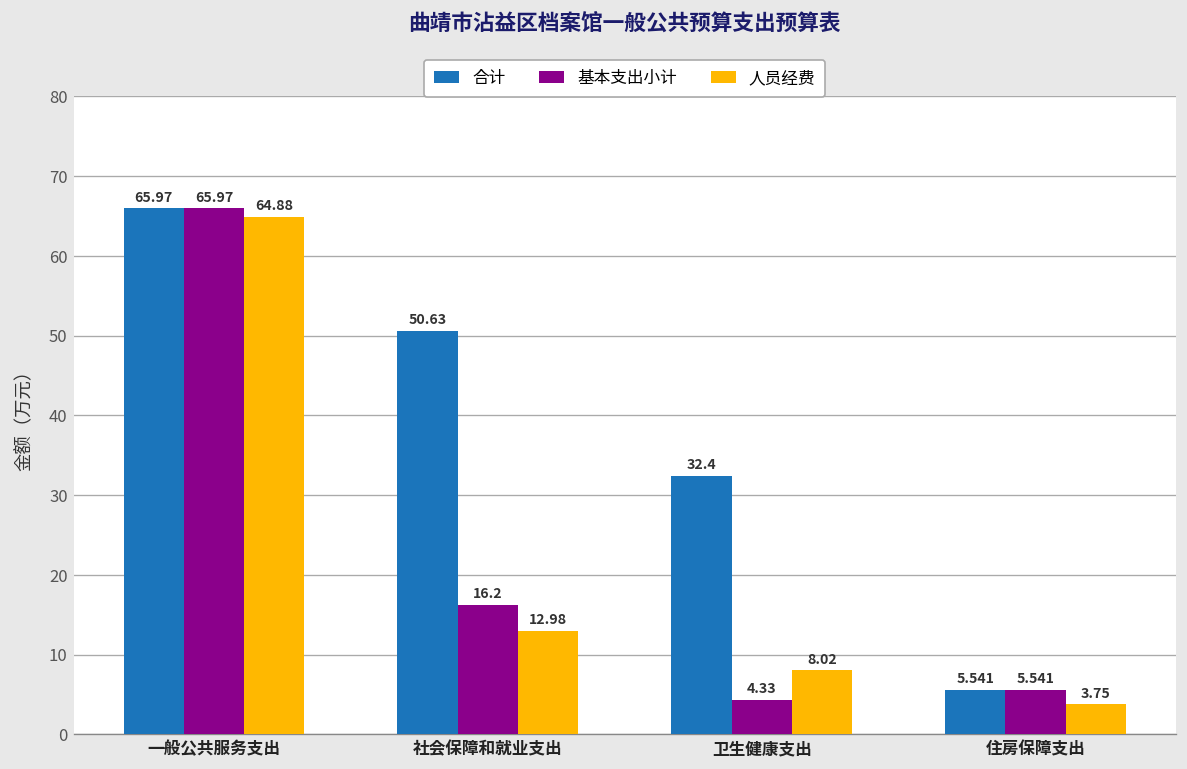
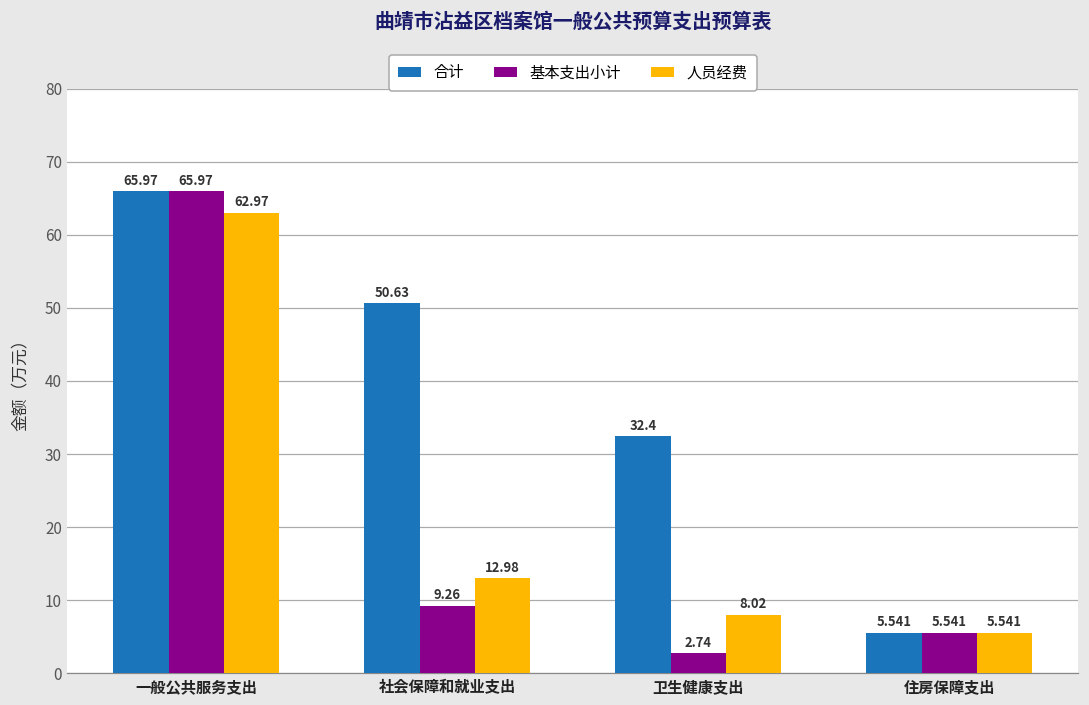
  {
    "合计": {
      "一般公共服务支出": 65.97,
      "社会保障和就业支出": 50.63,
      "卫生健康支出": 32.4,
      "住房保障支出": 5.541
    },
    "基本支出小计": {
      "一般公共服务支出": 65.97,
-     "社会保障和就业支出": 16.2,
-     "卫生健康支出": 4.33,
+     "社会保障和就业支出": 9.26,
+     "卫生健康支出": 2.74,
      "住房保障支出": 5.541
    },
    "人员经费": {
-     "一般公共服务支出": 64.88,
+     "一般公共服务支出": 62.97,
      "社会保障和就业支出": 12.98,
      "卫生健康支出": 8.02,
-     "住房保障支出": 3.75
+     "住房保障支出": 5.541
    }
  }
